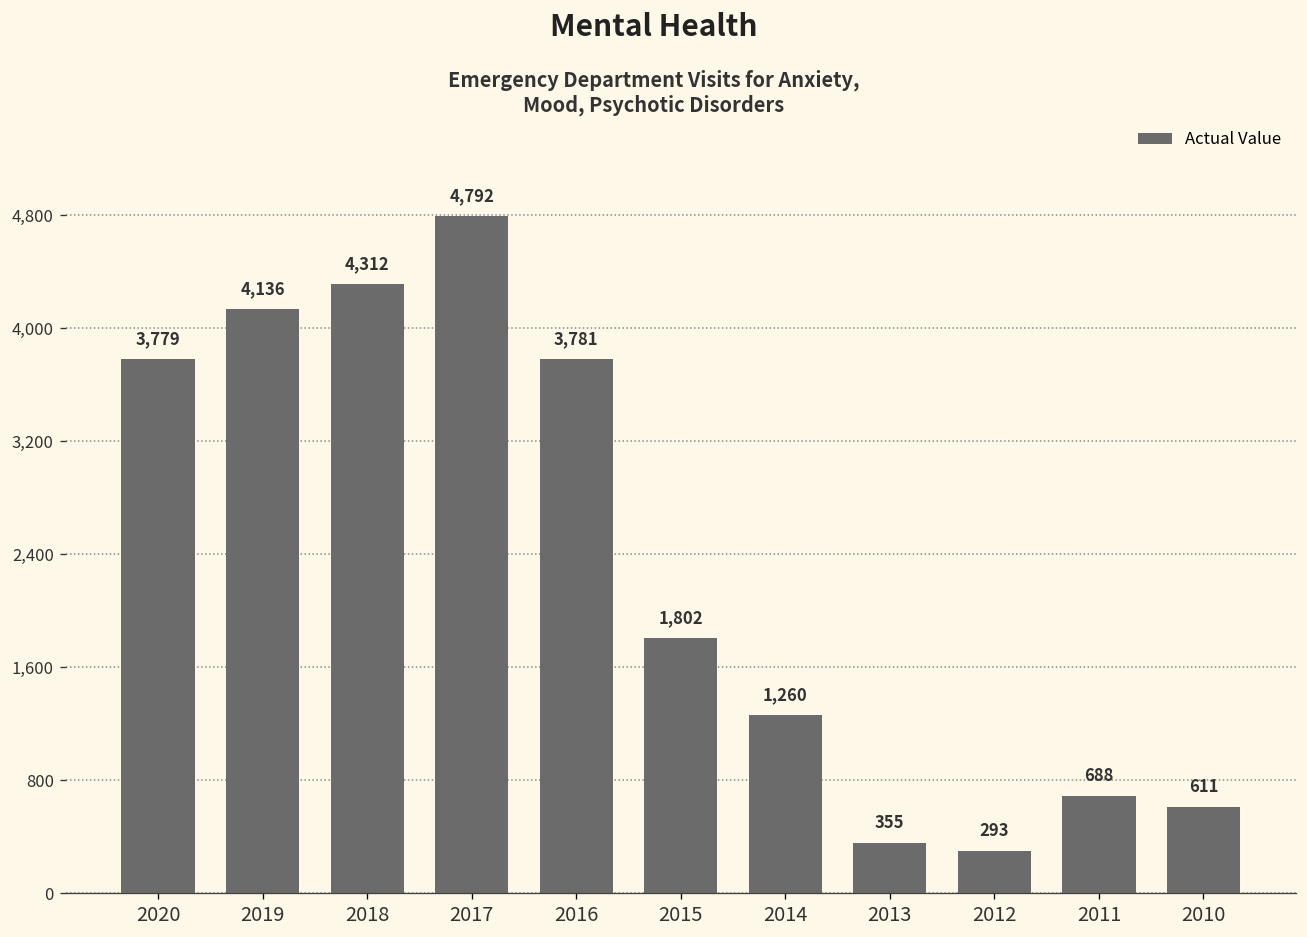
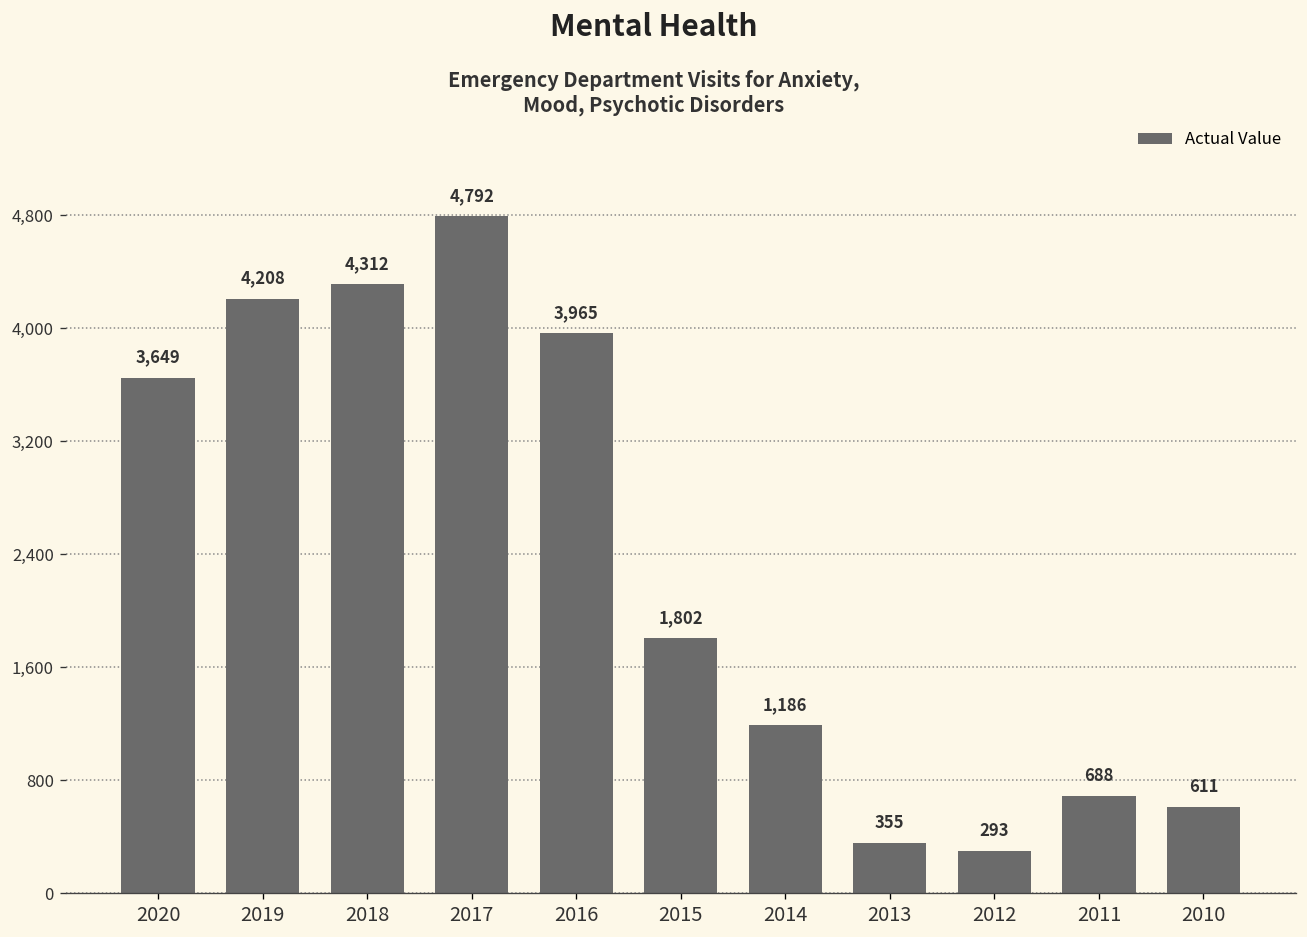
  {
-   "2020": "3,779",
-   "2019": "4,136",
+   "2020": "3,649",
+   "2019": "4,208",
    "2018": "4,312",
    "2017": "4,792",
-   "2016": "3,781",
+   "2016": "3,965",
    "2015": "1,802",
-   "2014": "1,260",
+   "2014": "1,186",
    "2011": "688",
    "2010": "611"
  }
